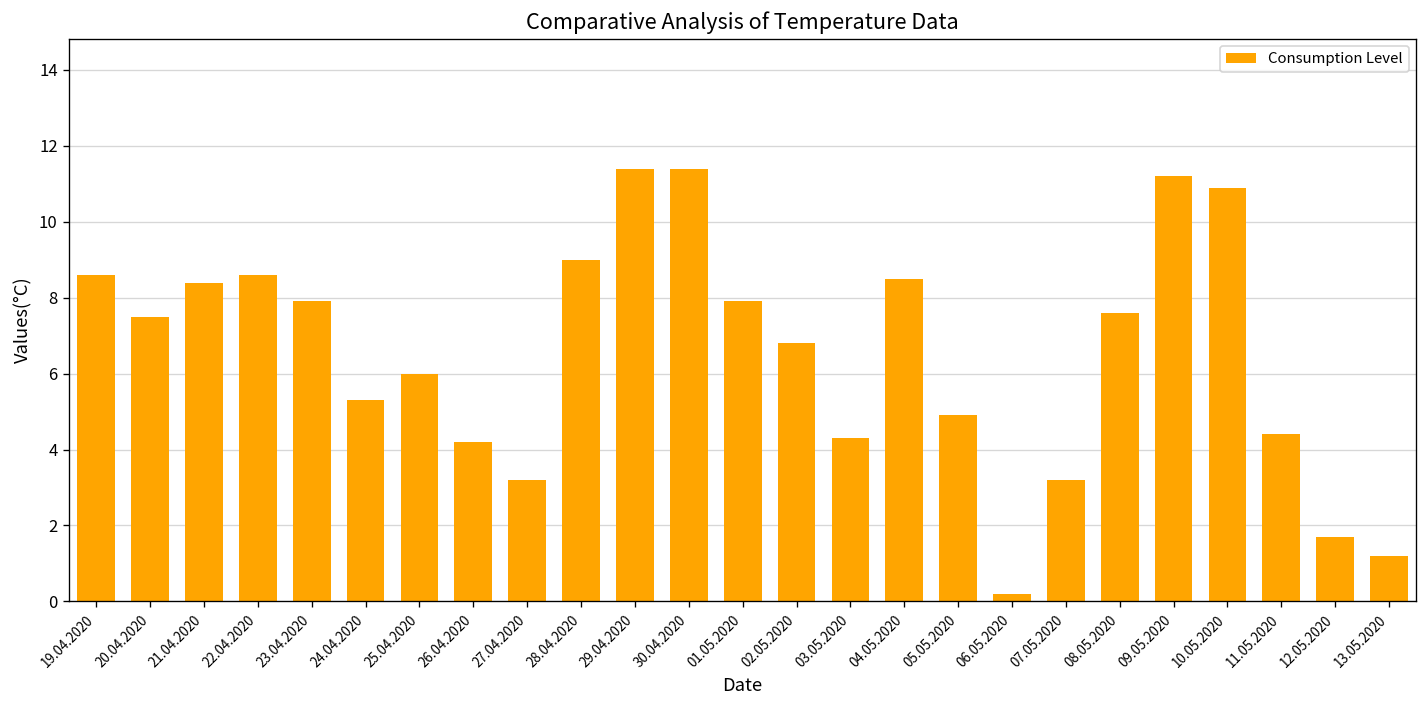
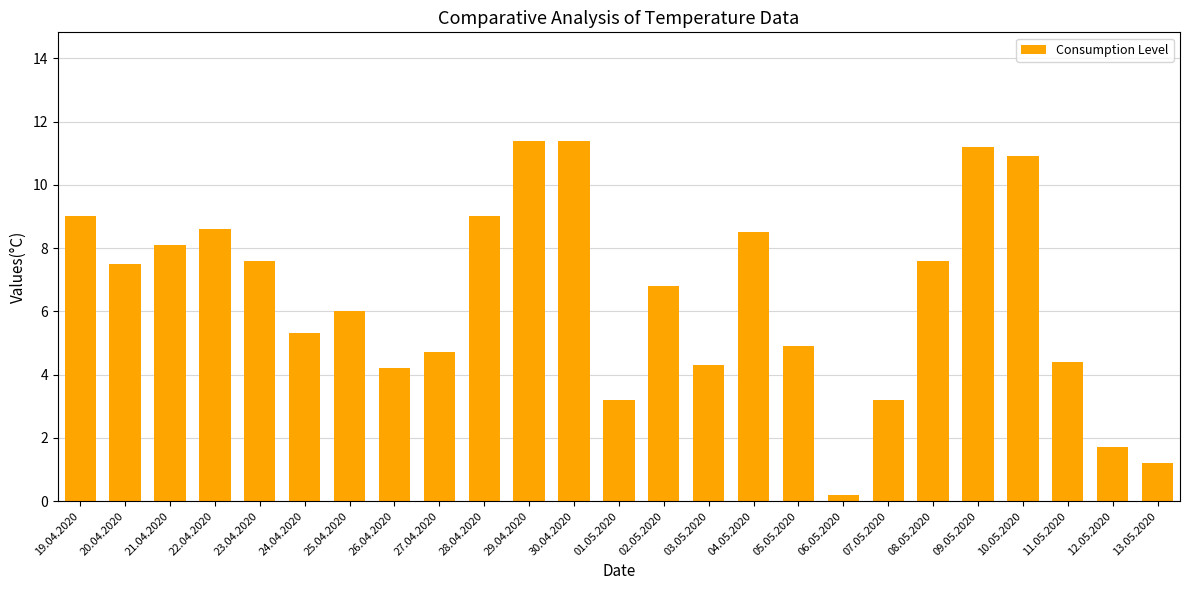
  {
-   "19.04.2020": 8.6,
+   "19.04.2020": 9.0,
    "20.04.2020": 7.5,
-   "21.04.2020": 8.4,
+   "21.04.2020": 8.1,
    "22.04.2020": 8.6,
-   "23.04.2020": 7.9,
+   "23.04.2020": 7.6,
    "24.04.2020": 5.3,
    "25.04.2020": 6.0,
    "26.04.2020": 4.2,
-   "27.04.2020": 3.2,
+   "27.04.2020": 4.7,
    "28.04.2020": 9.0,
    "29.04.2020": 11.4,
    "30.04.2020": 11.4,
-   "01.05.2020": 7.9,
+   "01.05.2020": 3.2,
    "02.05.2020": 6.8,
    "03.05.2020": 4.3,
    "04.05.2020": 8.5,
    "05.05.2020": 4.9,
    "06.05.2020": 0.2,
    "07.05.2020": 3.2,
    "08.05.2020": 7.6,
    "09.05.2020": 11.2,
    "10.05.2020": 10.9,
    "11.05.2020": 4.4,
    "12.05.2020": 1.7,
    "13.05.2020": 1.2
  }
